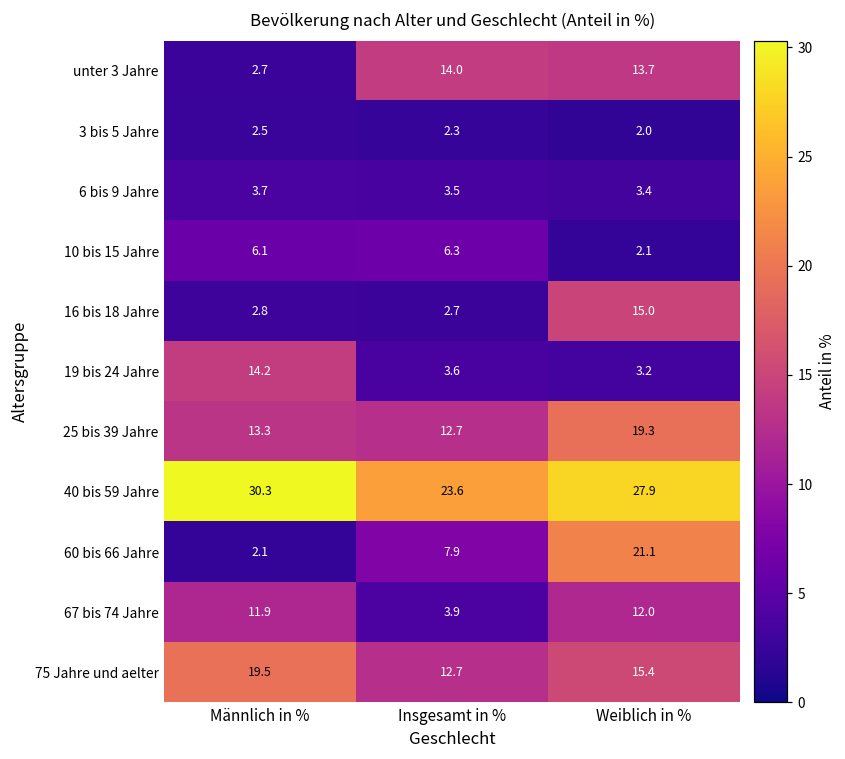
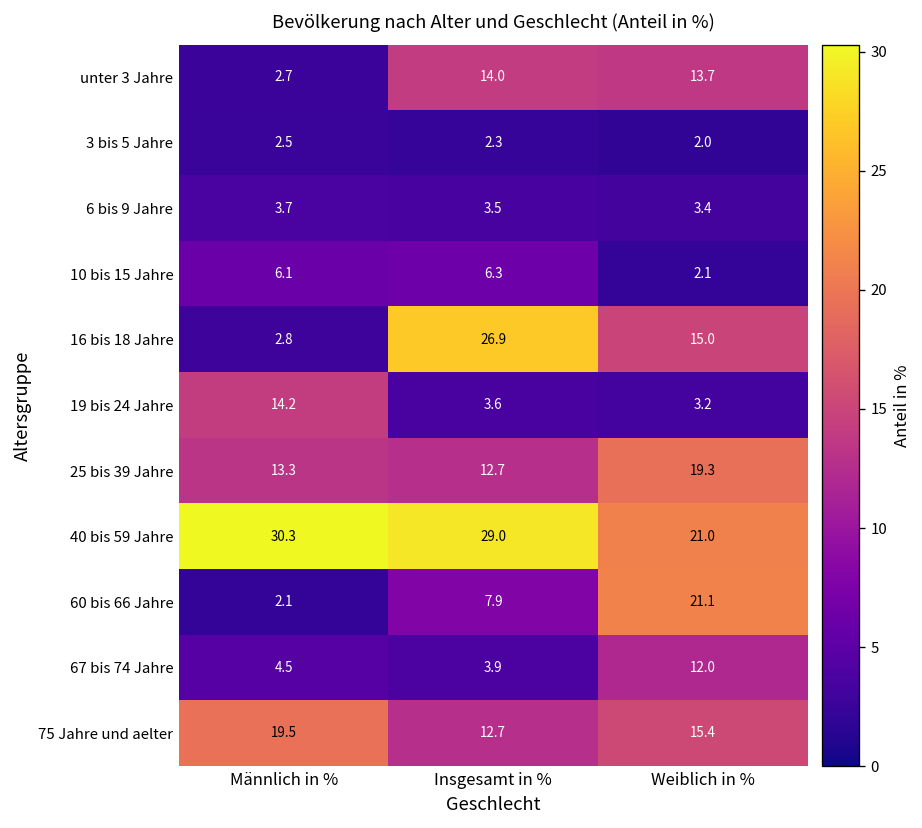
  {
    "unter 3 Jahre": {
      "Männlich in %": 2.7,
      "Insgesamt in %": 14.0,
      "Weiblich in %": 13.7
    },
    "3 bis 5 Jahre": {
      "Männlich in %": 2.5,
      "Insgesamt in %": 2.3,
      "Weiblich in %": 2.0
    },
    "6 bis 9 Jahre": {
      "Männlich in %": 3.7,
      "Insgesamt in %": 3.5,
      "Weiblich in %": 3.4
    },
    "10 bis 15 Jahre": {
      "Männlich in %": 6.1,
      "Insgesamt in %": 6.3,
      "Weiblich in %": 2.1
    },
    "16 bis 18 Jahre": {
      "Männlich in %": 2.8,
-     "Insgesamt in %": 2.7,
+     "Insgesamt in %": 26.9,
      "Weiblich in %": 15.0
    },
    "19 bis 24 Jahre": {
      "Männlich in %": 14.2,
      "Insgesamt in %": 3.6,
      "Weiblich in %": 3.2
    },
    "25 bis 39 Jahre": {
      "Männlich in %": 13.3,
      "Insgesamt in %": 12.7,
      "Weiblich in %": 19.3
    },
    "40 bis 59 Jahre": {
      "Männlich in %": 30.3,
-     "Insgesamt in %": 23.6,
-     "Weiblich in %": 27.9
+     "Insgesamt in %": 29.0,
+     "Weiblich in %": 21.0
    },
    "60 bis 66 Jahre": {
      "Männlich in %": 2.1,
      "Insgesamt in %": 7.9,
      "Weiblich in %": 21.1
    },
    "67 bis 74 Jahre": {
-     "Männlich in %": 11.9,
+     "Männlich in %": 4.5,
      "Insgesamt in %": 3.9,
      "Weiblich in %": 12.0
    },
    "75 Jahre und aelter": {
      "Männlich in %": 19.5,
      "Insgesamt in %": 12.7,
      "Weiblich in %": 15.4
    }
  }
